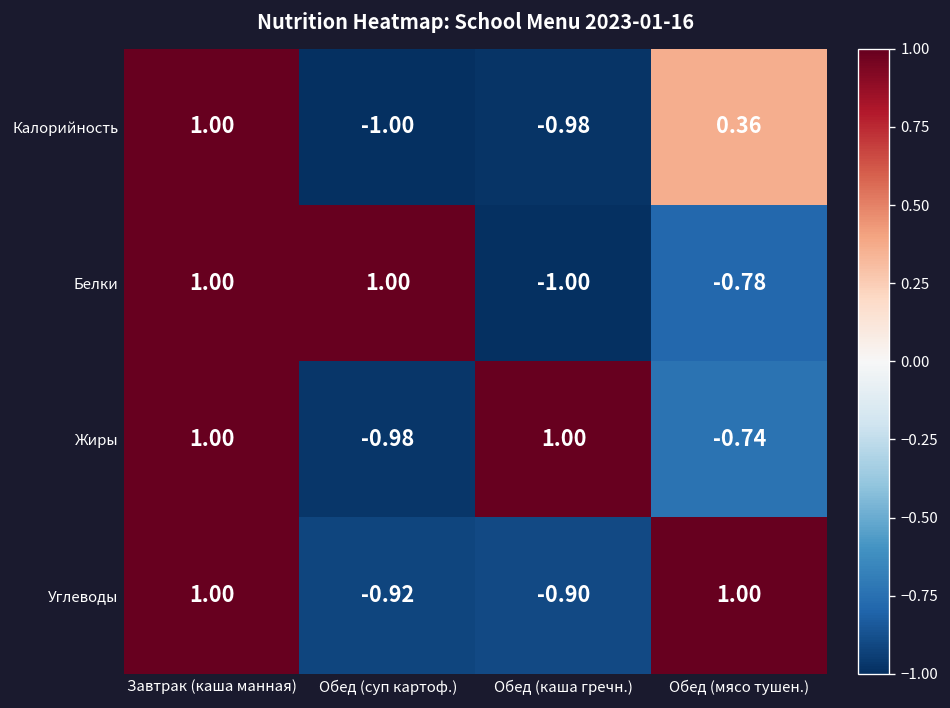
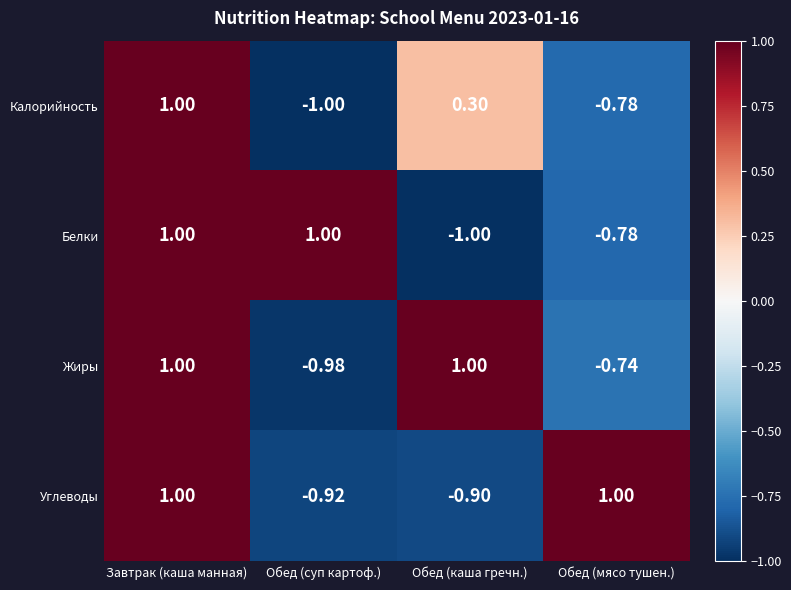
  {
    "Калорийность": {
      "Завтрак (каша манная)": 1.00,
      "Обед (суп картоф.)": -1.00,
-     "Обед (каша гречн.)": -0.98,
-     "Обед (мясо тушен.)": 0.36
+     "Обед (каша гречн.)": 0.30,
+     "Обед (мясо тушен.)": -0.78
    },
    "Белки": {
      "Завтрак (каша манная)": 1.00,
      "Обед (суп картоф.)": 1.00,
      "Обед (каша гречн.)": -1.00,
      "Обед (мясо тушен.)": -0.78
    },
    "Жиры": {
      "Завтрак (каша манная)": 1.00,
      "Обед (суп картоф.)": -0.98,
      "Обед (каша гречн.)": 1.00,
      "Обед (мясо тушен.)": -0.74
    },
    "Углеводы": {
      "Завтрак (каша манная)": 1.00,
      "Обед (суп картоф.)": -0.92,
      "Обед (каша гречн.)": -0.90,
      "Обед (мясо тушен.)": 1.00
    }
  }
